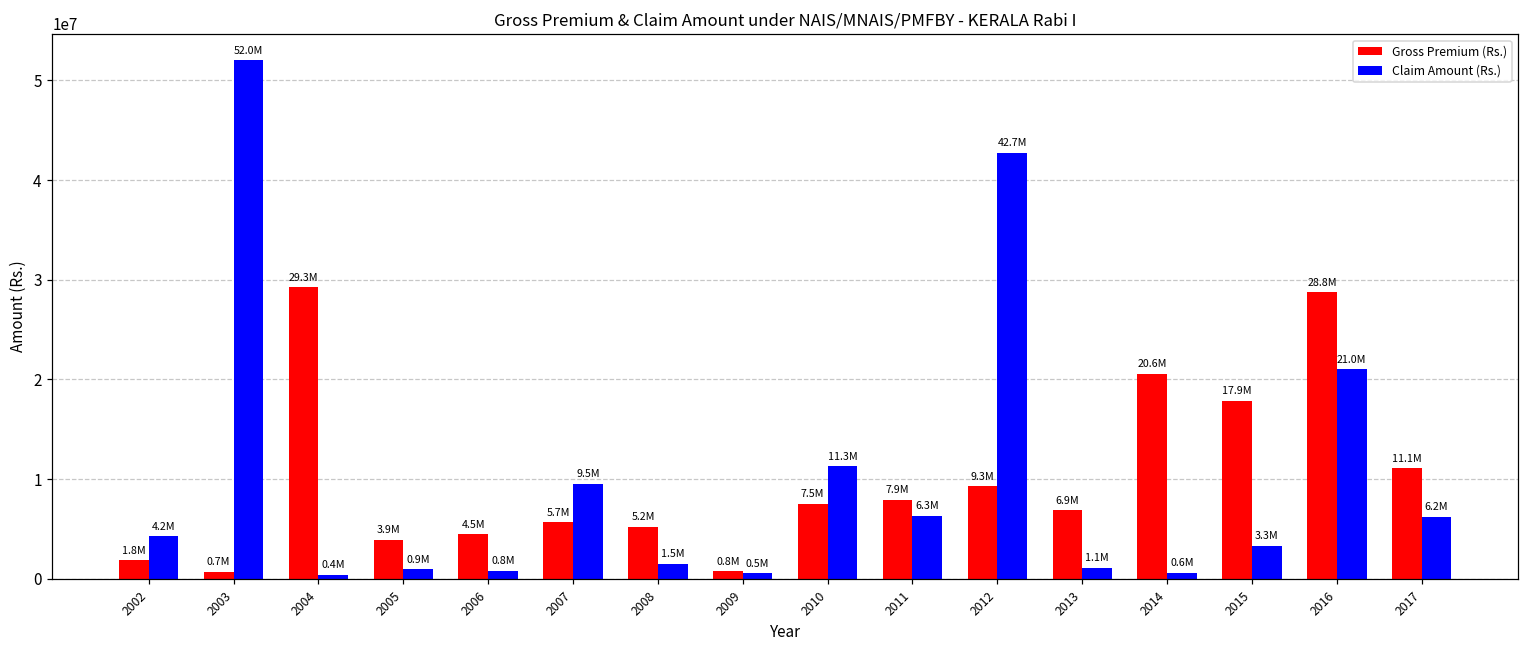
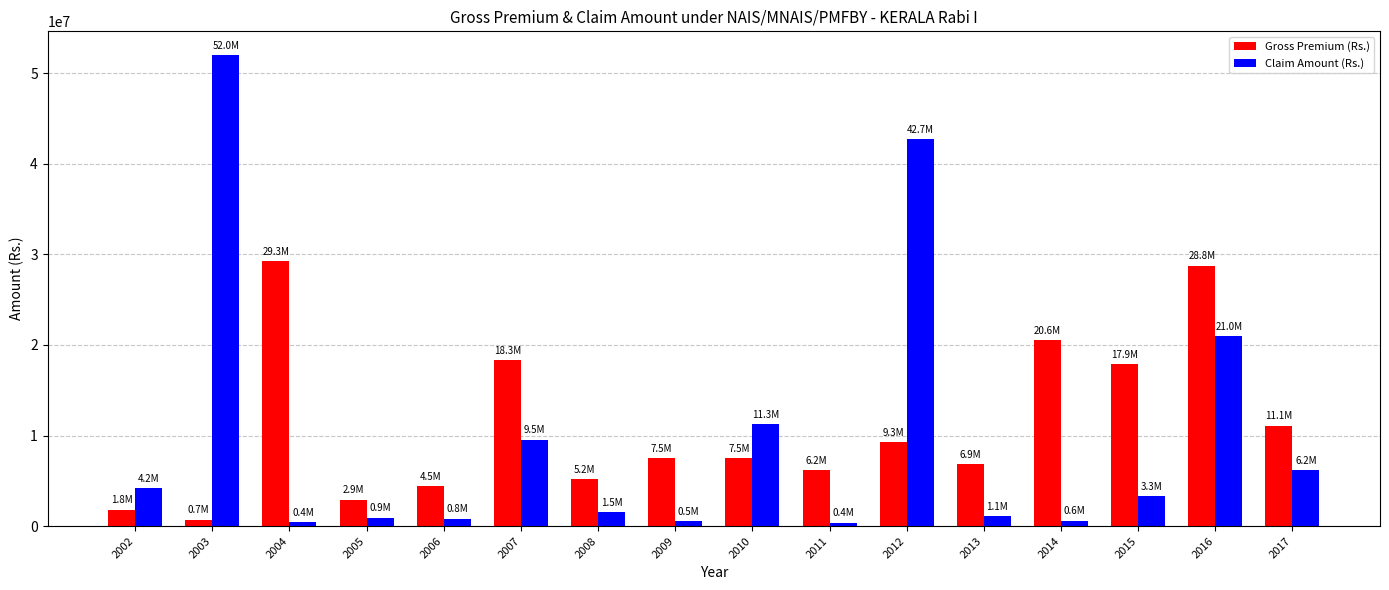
  {
    "Gross Premium (Rs.)": {
      "2002": "1.8M",
      "2003": "0.7M",
      "2004": "29.3M",
-     "2005": "3.9M",
+     "2005": "2.9M",
      "2006": "4.5M",
-     "2007": "5.7M",
+     "2007": "18.3M",
      "2008": "5.2M",
-     "2009": "0.8M",
+     "2009": "7.5M",
      "2010": "7.5M",
-     "2011": "7.9M",
+     "2011": "6.2M",
      "2012": "9.3M",
      "2013": "6.9M",
      "2014": "20.6M",
      "2015": "17.9M",
      "2016": "28.8M",
      "2017": "11.1M"
    },
    "Claim Amount (Rs.)": {
      "2002": "4.2M",
      "2003": "52.0M",
      "2004": "0.4M",
      "2005": "0.9M",
      "2006": "0.8M",
      "2007": "9.5M",
      "2008": "1.5M",
      "2009": "0.5M",
      "2010": "11.3M",
-     "2011": "6.3M",
+     "2011": "0.4M",
      "2012": "42.7M",
      "2013": "1.1M",
      "2014": "0.6M",
      "2015": "3.3M",
      "2016": "21.0M",
      "2017": "6.2M"
    }
  }
